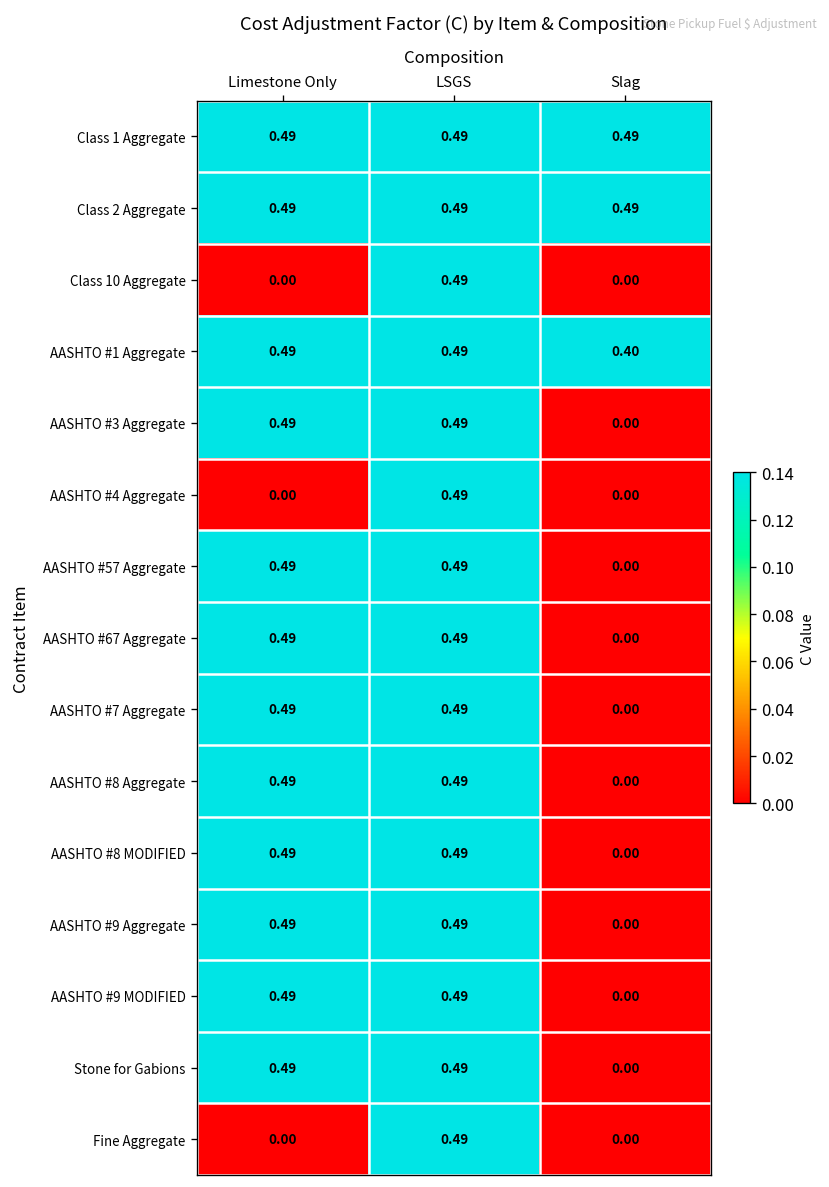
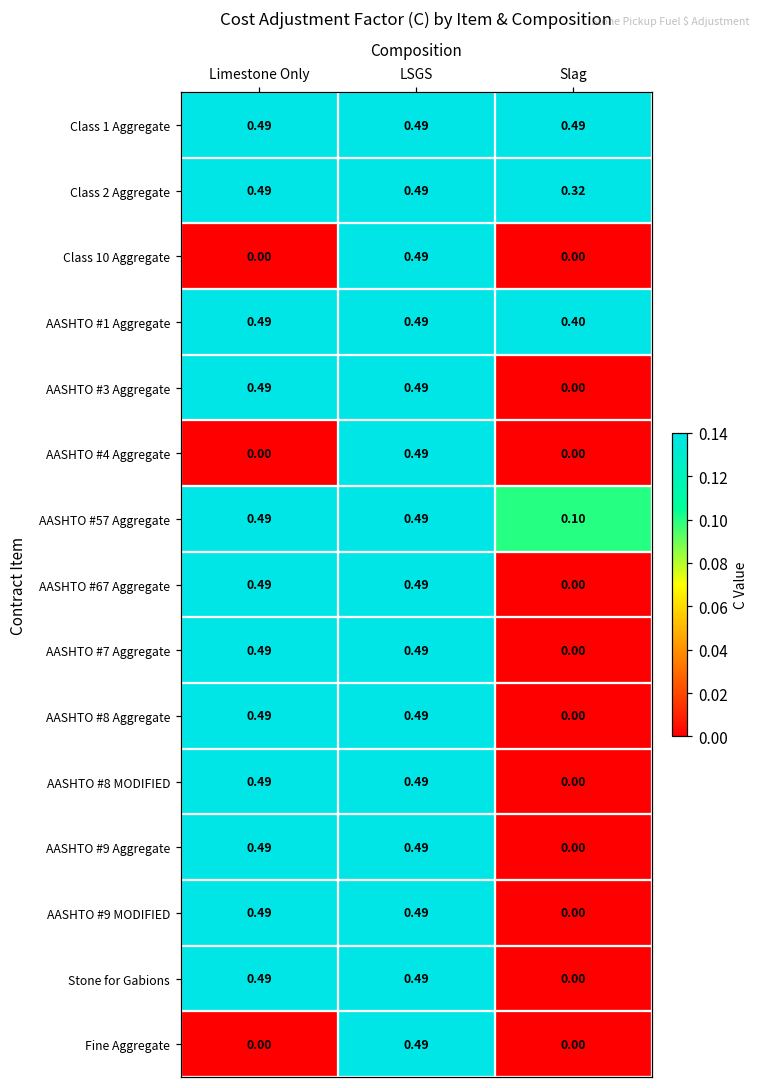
  {
    "Class 1 Aggregate": {
      "Limestone Only": 0.49,
      "LSGS": 0.49,
      "Slag": 0.49
    },
    "Class 2 Aggregate": {
      "Limestone Only": 0.49,
      "LSGS": 0.49,
-     "Slag": 0.49
+     "Slag": 0.32
    },
    "Class 10 Aggregate": {
      "Limestone Only": 0.00,
      "LSGS": 0.49,
      "Slag": 0.00
    },
    "AASHTO #1 Aggregate": {
      "Limestone Only": 0.49,
      "LSGS": 0.49,
      "Slag": 0.40
    },
    "AASHTO #3 Aggregate": {
      "Limestone Only": 0.49,
      "LSGS": 0.49,
      "Slag": 0.00
    },
    "AASHTO #4 Aggregate": {
      "Limestone Only": 0.00,
      "LSGS": 0.49,
      "Slag": 0.00
    },
    "AASHTO #57 Aggregate": {
      "Limestone Only": 0.49,
      "LSGS": 0.49,
-     "Slag": 0.00
+     "Slag": 0.10
    },
    "AASHTO #67 Aggregate": {
      "Limestone Only": 0.49,
      "LSGS": 0.49,
      "Slag": 0.00
    },
    "AASHTO #7 Aggregate": {
      "Limestone Only": 0.49,
      "LSGS": 0.49,
      "Slag": 0.00
    },
    "AASHTO #8 Aggregate": {
      "Limestone Only": 0.49,
      "LSGS": 0.49,
      "Slag": 0.00
    },
    "AASHTO #8 MODIFIED": {
      "Limestone Only": 0.49,
      "LSGS": 0.49,
      "Slag": 0.00
    },
    "AASHTO #9 Aggregate": {
      "Limestone Only": 0.49,
      "LSGS": 0.49,
      "Slag": 0.00
    },
    "AASHTO #9 MODIFIED": {
      "Limestone Only": 0.49,
      "LSGS": 0.49,
      "Slag": 0.00
    },
    "Stone for Gabions": {
      "Limestone Only": 0.49,
      "LSGS": 0.49,
      "Slag": 0.00
    },
    "Fine Aggregate": {
      "Limestone Only": 0.00,
      "LSGS": 0.49,
      "Slag": 0.00
    }
  }
